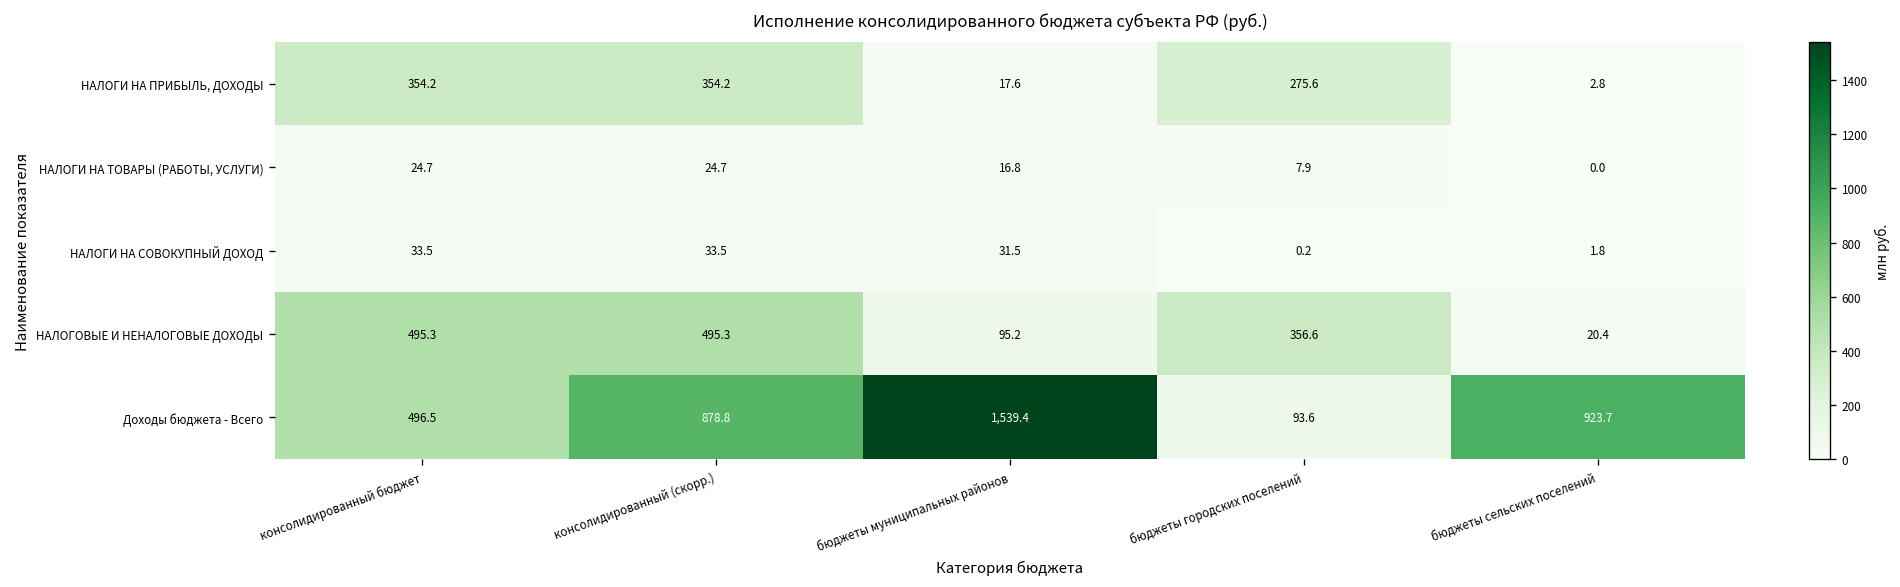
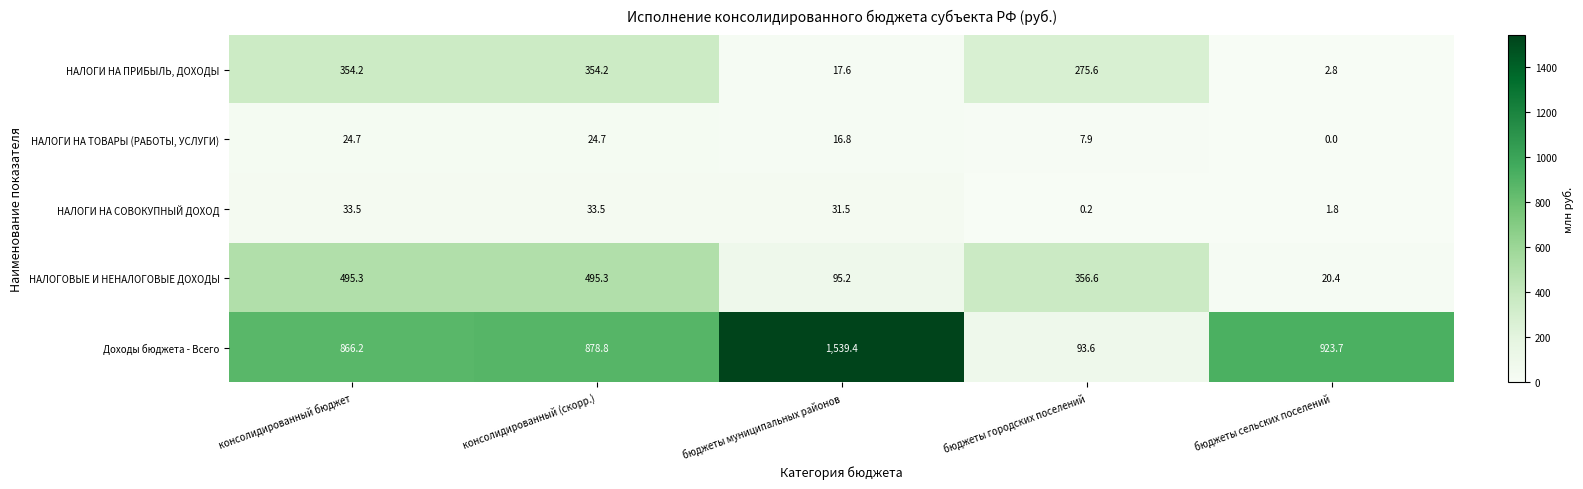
  {
    "НАЛОГИ НА ПРИБЫЛЬ, ДОХОДЫ": {
      "консолидированный бюджет": "354.2",
      "консолидированный (скорр.)": "354.2",
      "бюджеты муниципальных районов": "17.6",
      "бюджеты городских поселений": "275.6",
      "бюджеты сельских поселений": "2.8"
    },
    "НАЛОГИ НА ТОВАРЫ (РАБОТЫ, УСЛУГИ)": {
      "консолидированный бюджет": "24.7",
      "консолидированный (скорр.)": "24.7",
      "бюджеты муниципальных районов": "16.8",
      "бюджеты городских поселений": "7.9",
      "бюджеты сельских поселений": "0.0"
    },
    "НАЛОГИ НА СОВОКУПНЫЙ ДОХОД": {
      "консолидированный бюджет": "33.5",
      "консолидированный (скорр.)": "33.5",
      "бюджеты муниципальных районов": "31.5",
      "бюджеты городских поселений": "0.2",
      "бюджеты сельских поселений": "1.8"
    },
    "НАЛОГОВЫЕ И НЕНАЛОГОВЫЕ ДОХОДЫ": {
      "консолидированный бюджет": "495.3",
      "консолидированный (скорр.)": "495.3",
      "бюджеты муниципальных районов": "95.2",
      "бюджеты городских поселений": "356.6",
      "бюджеты сельских поселений": "20.4"
    },
    "Доходы бюджета - Всего": {
-     "консолидированный бюджет": "496.5",
+     "консолидированный бюджет": "866.2",
      "консолидированный (скорр.)": "878.8",
      "бюджеты муниципальных районов": "1,539.4",
      "бюджеты городских поселений": "93.6",
      "бюджеты сельских поселений": "923.7"
    }
  }
